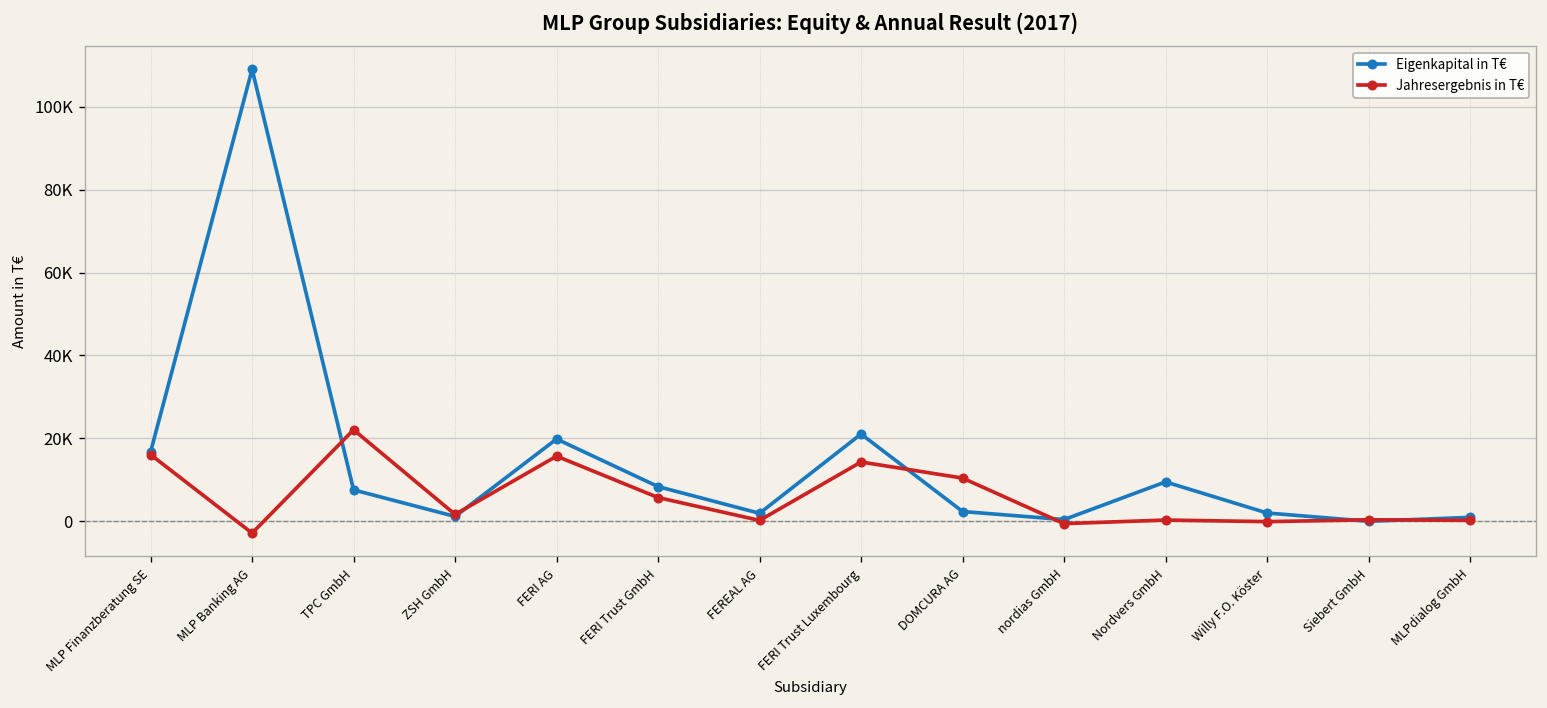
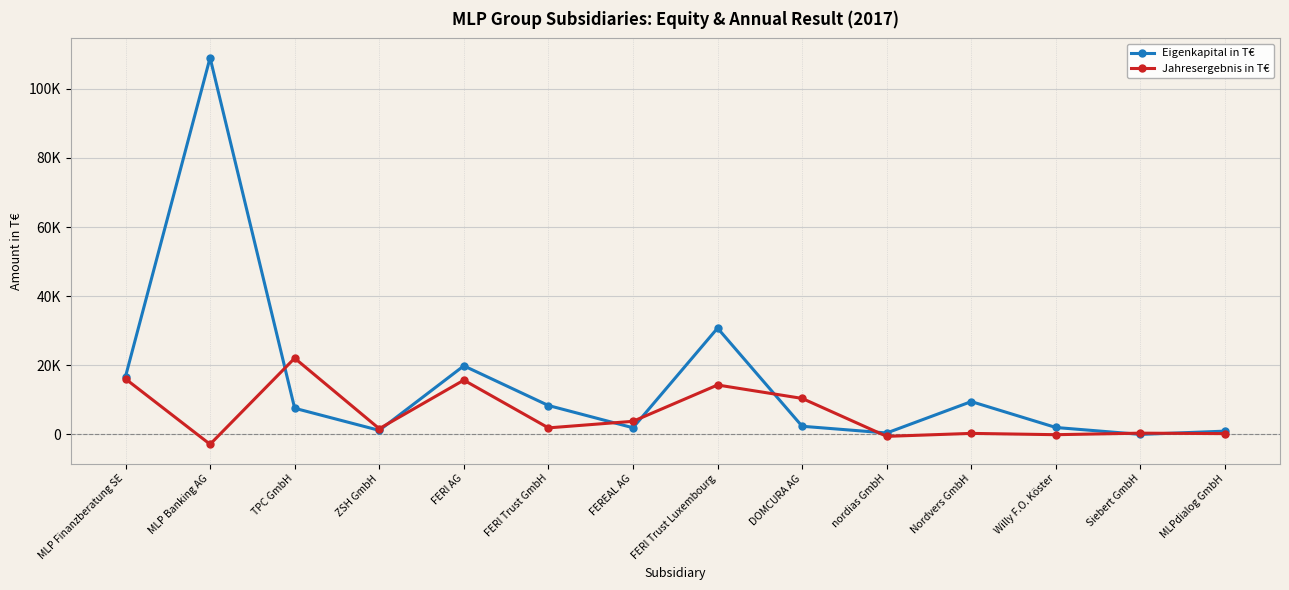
  {
    "Eigenkapital in T€": {
      "MLP Banking AG": 109000,
      "TPC GmbH": 8000,
      "FERI AG": 20000,
      "FERI Trust GmbH": 8000,
      "FEREAL AG": 2000,
-     "FERI Trust Luxembourg": 21000,
+     "FERI Trust Luxembourg": 31000,
      "DOMCURA AG": 2000,
      "nordias GmbH": 0,
      "Nordvers GmbH": 10000,
      "Willy F.O. Köster": 2000
    },
    "Jahresergebnis in T€": {
      "MLP Banking AG": -3000,
      "TPC GmbH": 22000,
      "FERI AG": 16000,
-     "FERI Trust GmbH": 6000,
-     "FEREAL AG": 0,
+     "FERI Trust GmbH": 2000,
+     "FEREAL AG": 4000,
      "FERI Trust Luxembourg": 14000,
      "DOMCURA AG": 10000,
      "nordias GmbH": -1000,
      "Nordvers GmbH": 0,
      "Willy F.O. Köster": 0
    }
  }
